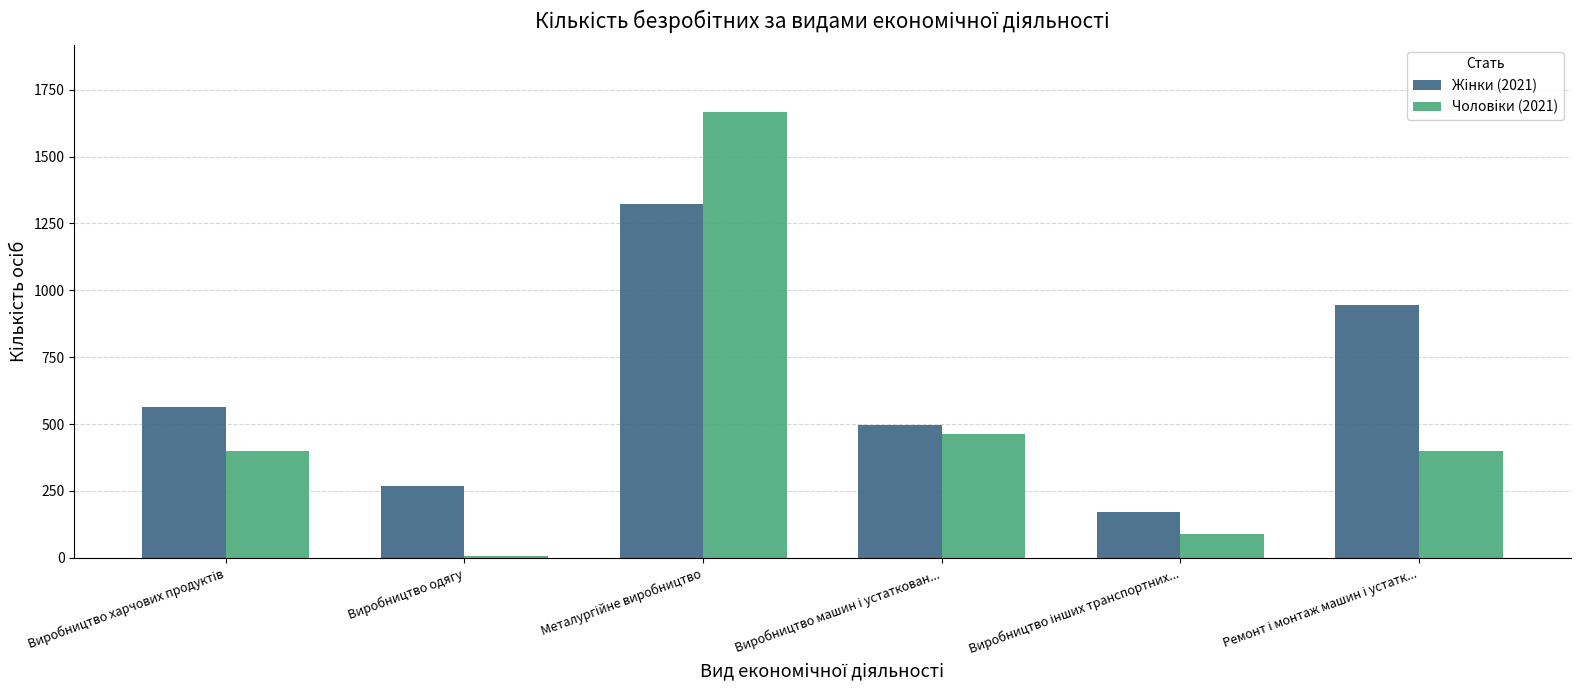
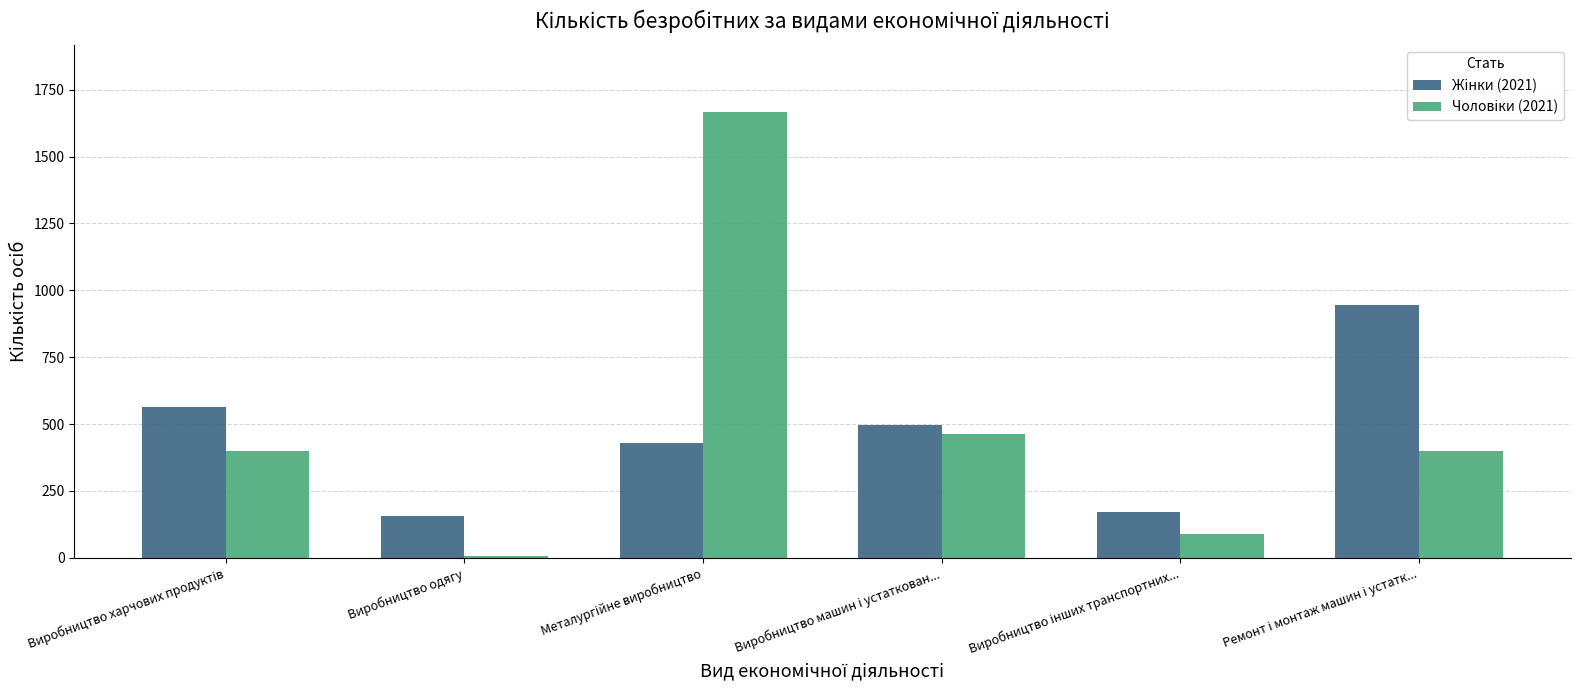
  {
    "Жінки (2021)": {
      "Виробництво харчових продуктів": 560,
-     "Виробництво одягу": 270,
-     "Металургійне виробництво": 1320,
+     "Виробництво одягу": 160,
+     "Металургійне виробництво": 430,
      "Виробництво машин і устаткован...": 500,
      "Виробництво інших транспортних...": 170,
      "Ремонт і монтаж машин і устатк...": 950
    },
    "Чоловіки (2021)": {
      "Виробництво харчових продуктів": 400,
      "Металургійне виробництво": 1670,
      "Виробництво машин і устаткован...": 460,
      "Виробництво інших транспортних...": 90,
      "Ремонт і монтаж машин і устатк...": 400
    }
  }
